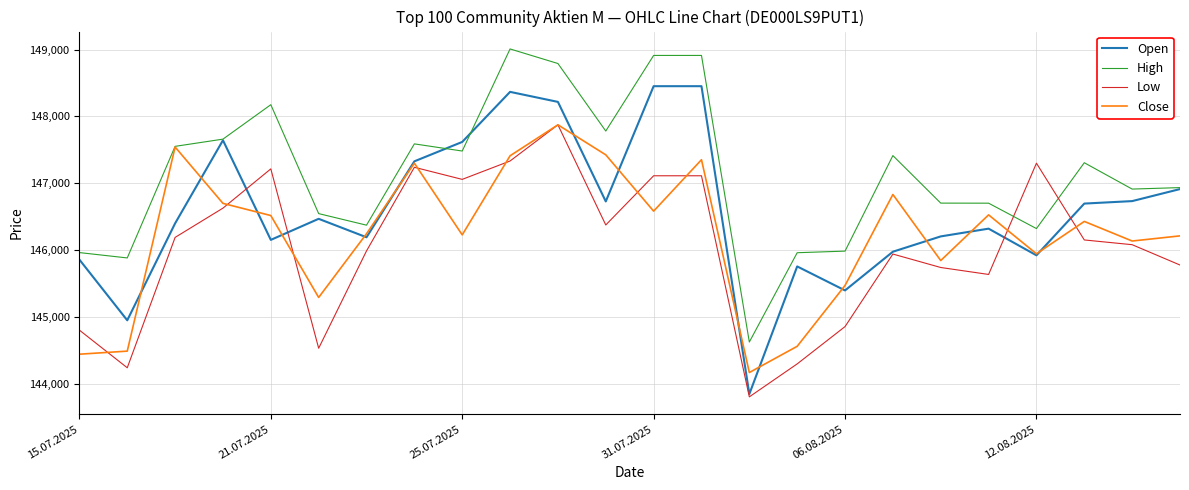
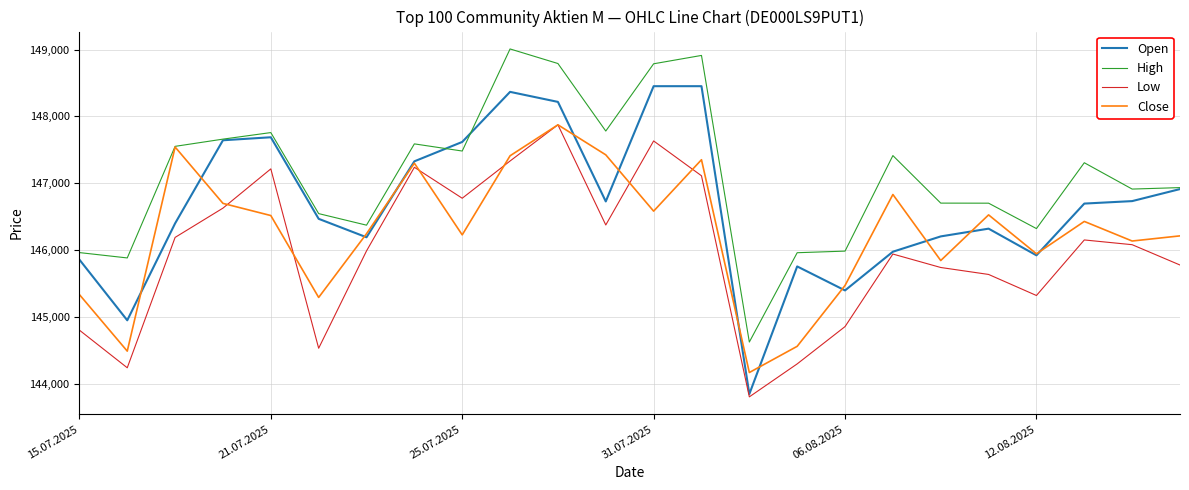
  {
    "Open": {
      "15.07.2025": "145,900",
-     "21.07.2025": "146,200",
+     "21.07.2025": "147,700",
      "25.07.2025": "147,600",
      "31.07.2025": "148,500",
      "06.08.2025": "145,400"
    },
    "High": {
      "15.07.2025": "146,000",
-     "21.07.2025": "148,200",
+     "21.07.2025": "147,800",
      "25.07.2025": "147,500",
-     "31.07.2025": "148,900",
+     "31.07.2025": "148,800",
      "06.08.2025": "146,000",
      "12.08.2025": "146,300"
    },
    "Low": {
      "15.07.2025": "144,800",
      "21.07.2025": "147,200",
-     "25.07.2025": "147,100",
-     "31.07.2025": "147,100",
+     "25.07.2025": "146,800",
+     "31.07.2025": "147,600",
      "06.08.2025": "144,900",
-     "12.08.2025": "147,300"
+     "12.08.2025": "145,300"
    },
    "Close": {
-     "15.07.2025": "144,400",
+     "15.07.2025": "145,300",
      "21.07.2025": "146,500",
      "25.07.2025": "146,200",
      "31.07.2025": "146,600",
      "06.08.2025": "145,500"
    }
  }
